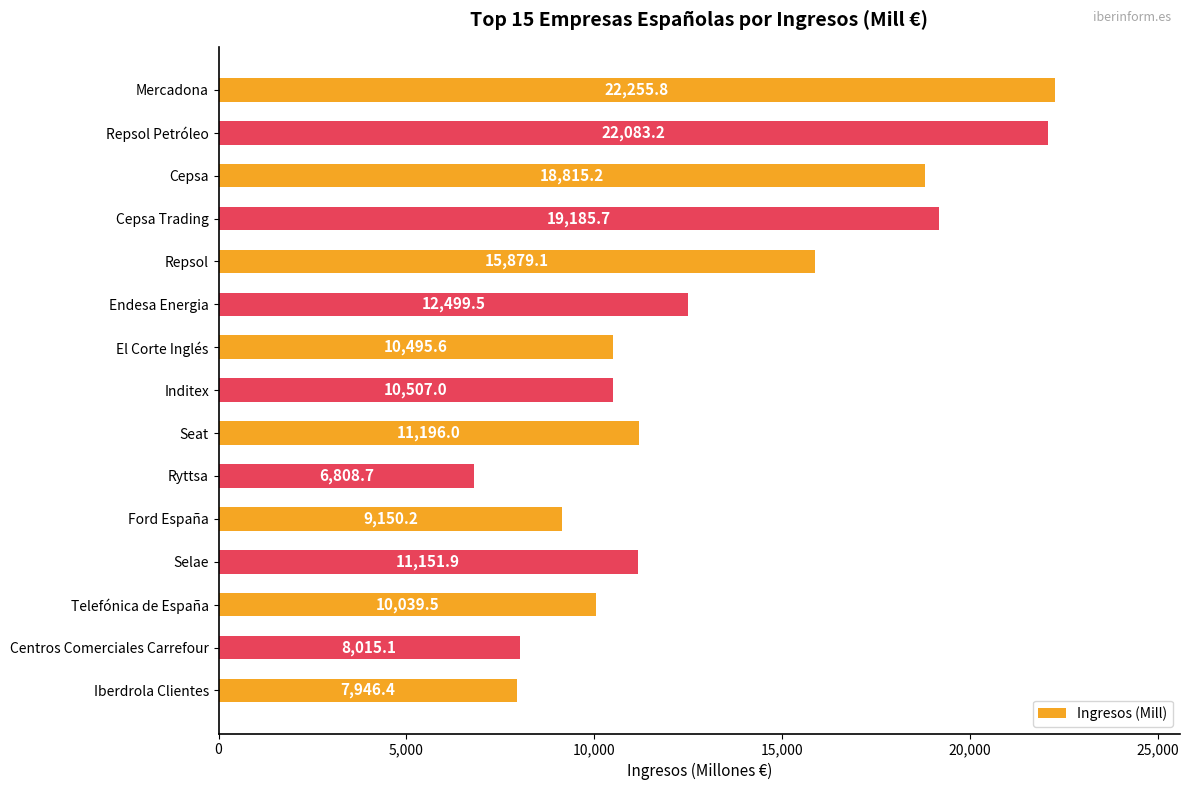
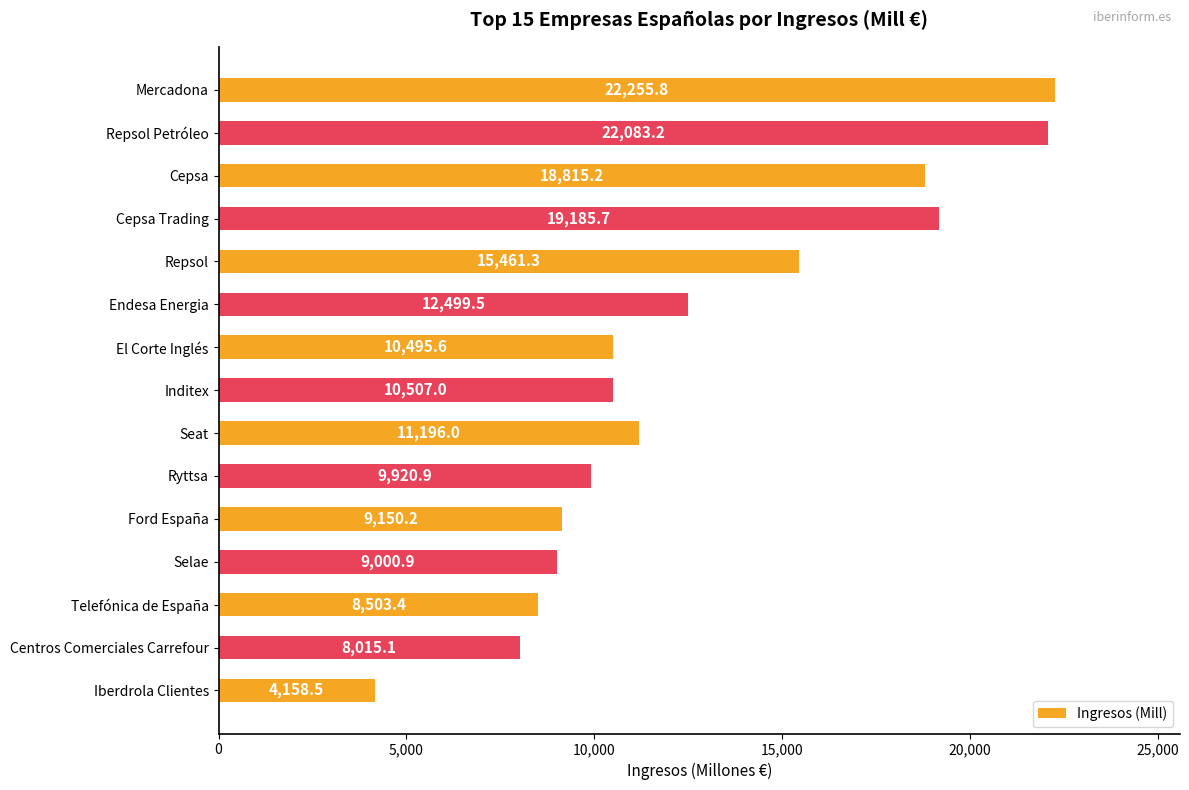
  {
    "Mercadona": "22,255.8",
    "Repsol Petróleo": "22,083.2",
    "Cepsa": "18,815.2",
    "Cepsa Trading": "19,185.7",
-   "Repsol": "15,879.1",
+   "Repsol": "15,461.3",
    "Endesa Energia": "12,499.5",
    "El Corte Inglés": "10,495.6",
    "Inditex": "10,507.0",
    "Seat": "11,196.0",
-   "Ryttsa": "6,808.7",
+   "Ryttsa": "9,920.9",
    "Ford España": "9,150.2",
-   "Selae": "11,151.9",
-   "Telefónica de España": "10,039.5",
+   "Selae": "9,000.9",
+   "Telefónica de España": "8,503.4",
    "Centros Comerciales Carrefour": "8,015.1",
-   "Iberdrola Clientes": "7,946.4"
+   "Iberdrola Clientes": "4,158.5"
  }
